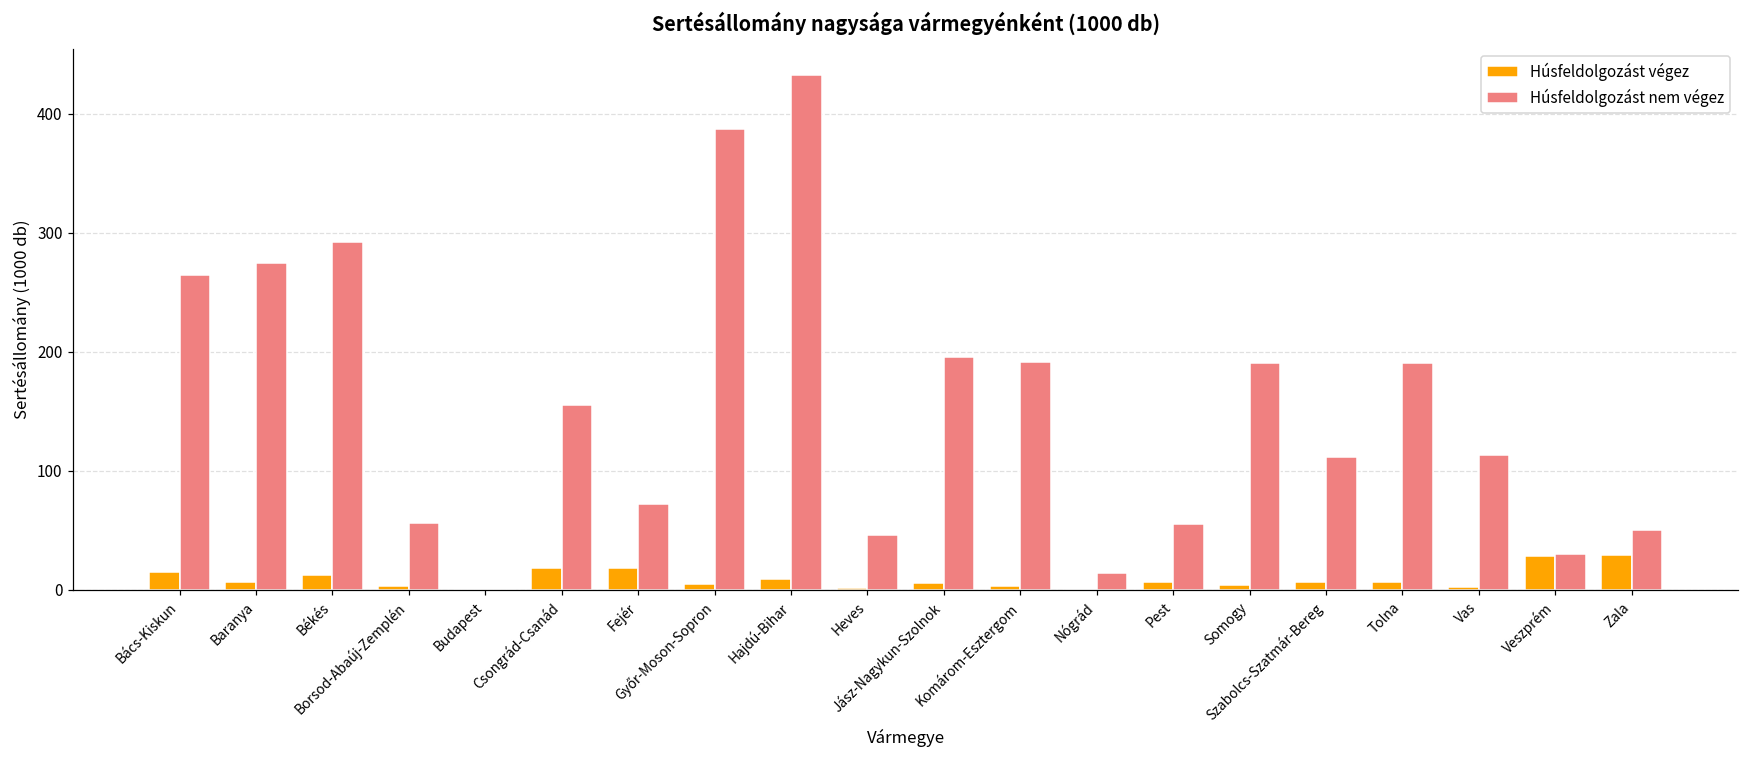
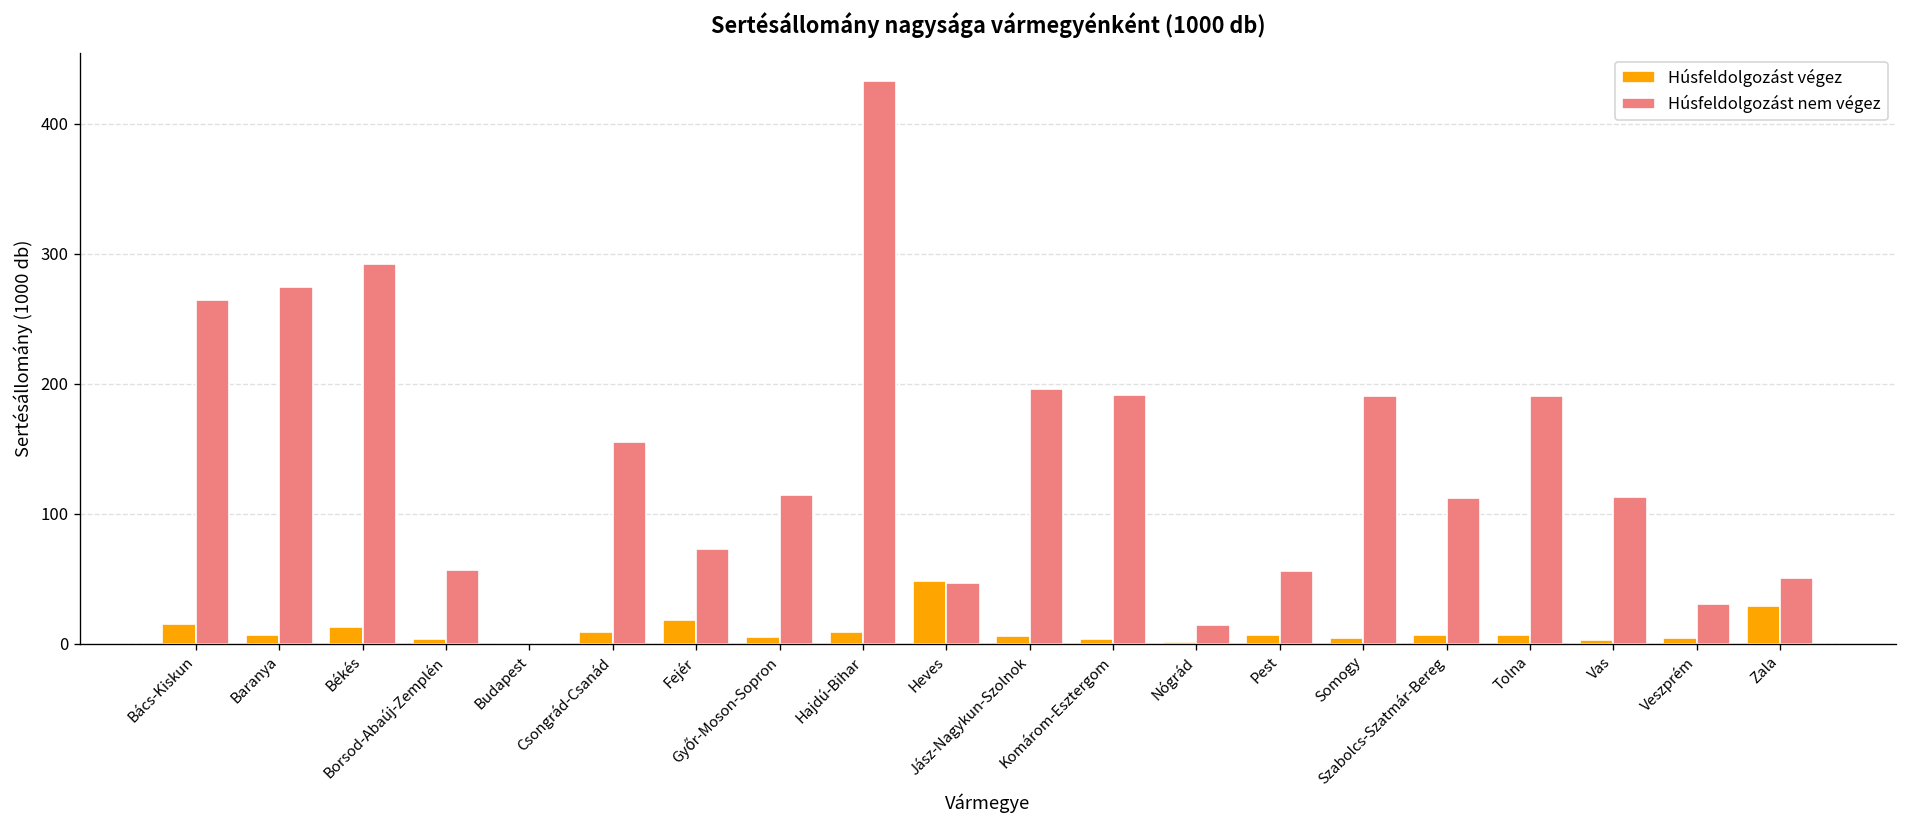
  {
    "Húsfeldolgozást végez": {
      "Bács-Kiskun": 15,
      "Baranya": 7,
      "Békés": 13,
      "Borsod-Abaúj-Zemplén": 3,
-     "Csongrád-Csanád": 18,
+     "Csongrád-Csanád": 9,
      "Fejér": 18,
      "Győr-Moson-Sopron": 5,
      "Hajdú-Bihar": 9,
-     "Heves": 1,
+     "Heves": 48,
      "Jász-Nagykun-Szolnok": 6,
      "Komárom-Esztergom": 3,
      "Pest": 7,
      "Somogy": 4,
      "Szabolcs-Szatmár-Bereg": 7,
      "Tolna": 7,
      "Vas": 3,
-     "Veszprém": 29,
+     "Veszprém": 4,
      "Zala": 29
    },
    "Húsfeldolgozást nem végez": {
      "Bács-Kiskun": 264,
      "Baranya": 275,
      "Békés": 293,
      "Borsod-Abaúj-Zemplén": 56,
      "Csongrád-Csanád": 155,
      "Fejér": 73,
-     "Győr-Moson-Sopron": 387,
+     "Győr-Moson-Sopron": 114,
      "Hajdú-Bihar": 433,
      "Heves": 47,
      "Jász-Nagykun-Szolnok": 196,
      "Komárom-Esztergom": 191,
      "Nógrád": 14,
      "Pest": 56,
      "Somogy": 191,
      "Szabolcs-Szatmár-Bereg": 112,
      "Tolna": 190,
      "Vas": 113,
      "Veszprém": 30,
      "Zala": 51
    }
  }
